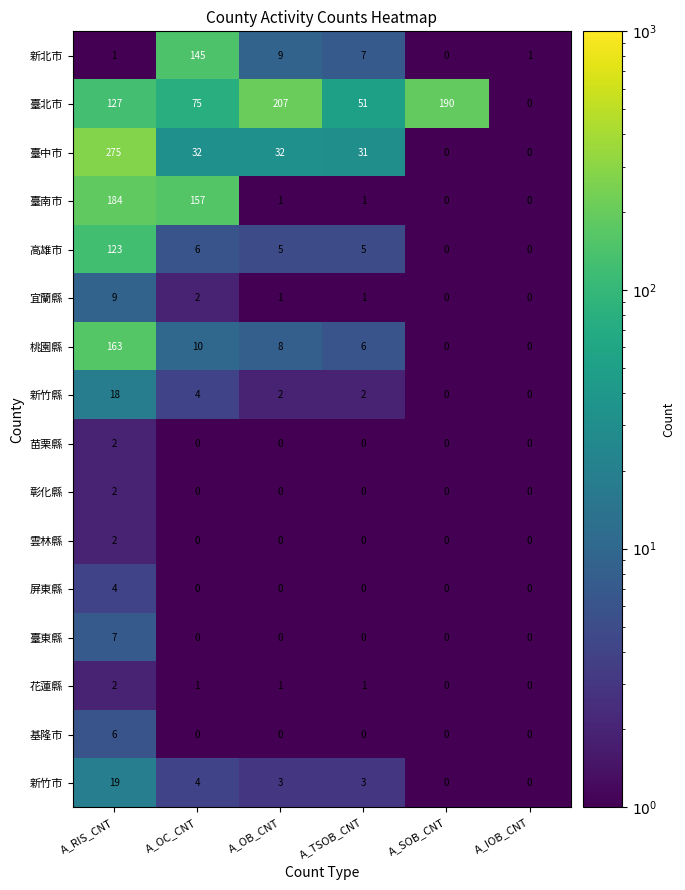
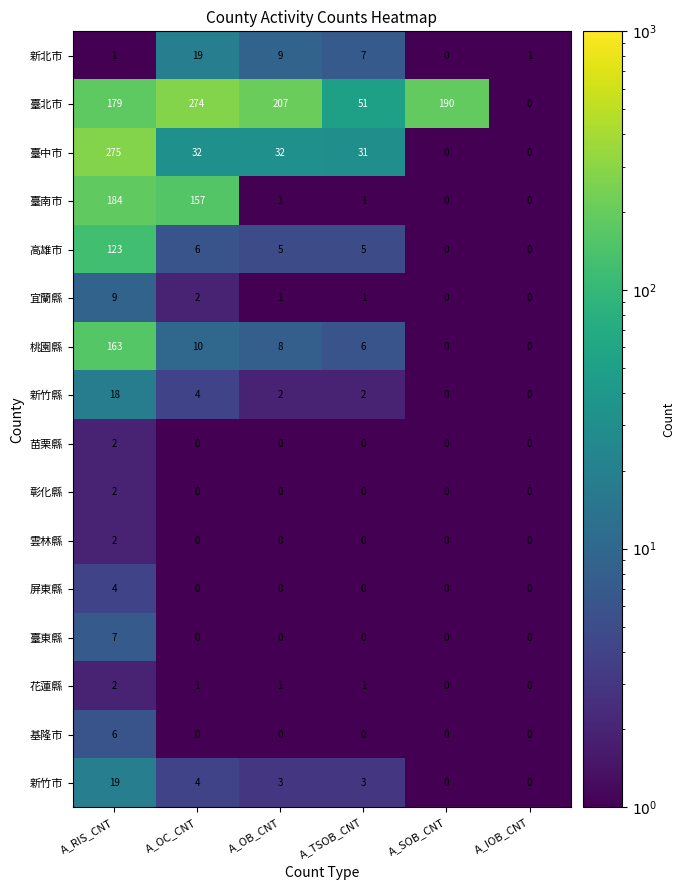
  {
    "新北市": {
      "A_RIS_CNT": 1,
-     "A_OC_CNT": 145,
+     "A_OC_CNT": 19,
      "A_OB_CNT": 9,
      "A_TSOB_CNT": 7,
      "A_SOB_CNT": 0,
      "A_IOB_CNT": 1
    },
    "臺北市": {
-     "A_RIS_CNT": 127,
-     "A_OC_CNT": 75,
+     "A_RIS_CNT": 179,
+     "A_OC_CNT": 274,
      "A_OB_CNT": 207,
      "A_TSOB_CNT": 51,
      "A_SOB_CNT": 190,
      "A_IOB_CNT": 0
    },
    "臺中市": {
      "A_RIS_CNT": 275,
      "A_OC_CNT": 32,
      "A_OB_CNT": 32,
      "A_TSOB_CNT": 31,
      "A_SOB_CNT": 0,
      "A_IOB_CNT": 0
    },
    "臺南市": {
      "A_RIS_CNT": 184,
      "A_OC_CNT": 157,
      "A_OB_CNT": 1,
      "A_TSOB_CNT": 1,
      "A_SOB_CNT": 0,
      "A_IOB_CNT": 0
    },
    "高雄市": {
      "A_RIS_CNT": 123,
      "A_OC_CNT": 6,
      "A_OB_CNT": 5,
      "A_TSOB_CNT": 5,
      "A_SOB_CNT": 0,
      "A_IOB_CNT": 0
    },
    "宜蘭縣": {
      "A_RIS_CNT": 9,
      "A_OC_CNT": 2,
      "A_OB_CNT": 1,
      "A_TSOB_CNT": 1,
      "A_SOB_CNT": 0,
      "A_IOB_CNT": 0
    },
    "桃園縣": {
      "A_RIS_CNT": 163,
      "A_OC_CNT": 10,
      "A_OB_CNT": 8,
      "A_TSOB_CNT": 6,
      "A_SOB_CNT": 0,
      "A_IOB_CNT": 0
    },
    "新竹縣": {
      "A_RIS_CNT": 18,
      "A_OC_CNT": 4,
      "A_OB_CNT": 2,
      "A_TSOB_CNT": 2,
      "A_SOB_CNT": 0,
      "A_IOB_CNT": 0
    },
    "苗栗縣": {
      "A_RIS_CNT": 2,
      "A_OC_CNT": 0,
      "A_OB_CNT": 0,
      "A_TSOB_CNT": 0,
      "A_SOB_CNT": 0,
      "A_IOB_CNT": 0
    },
    "彰化縣": {
      "A_RIS_CNT": 2,
      "A_OC_CNT": 0,
      "A_OB_CNT": 0,
      "A_TSOB_CNT": 0,
      "A_SOB_CNT": 0,
      "A_IOB_CNT": 0
    },
    "雲林縣": {
      "A_RIS_CNT": 2,
      "A_OC_CNT": 0,
      "A_OB_CNT": 0,
      "A_TSOB_CNT": 0,
      "A_SOB_CNT": 0,
      "A_IOB_CNT": 0
    },
    "屏東縣": {
      "A_RIS_CNT": 4,
      "A_OC_CNT": 0,
      "A_OB_CNT": 0,
      "A_TSOB_CNT": 0,
      "A_SOB_CNT": 0,
      "A_IOB_CNT": 0
    },
    "臺東縣": {
      "A_RIS_CNT": 7,
      "A_OC_CNT": 0,
      "A_OB_CNT": 0,
      "A_TSOB_CNT": 0,
      "A_SOB_CNT": 0,
      "A_IOB_CNT": 0
    },
    "花蓮縣": {
      "A_RIS_CNT": 2,
      "A_OC_CNT": 1,
      "A_OB_CNT": 1,
      "A_TSOB_CNT": 1,
      "A_SOB_CNT": 0,
      "A_IOB_CNT": 0
    },
    "基隆市": {
      "A_RIS_CNT": 6,
      "A_OC_CNT": 0,
      "A_OB_CNT": 0,
      "A_TSOB_CNT": 0,
      "A_SOB_CNT": 0,
      "A_IOB_CNT": 0
    },
    "新竹市": {
      "A_RIS_CNT": 19,
      "A_OC_CNT": 4,
      "A_OB_CNT": 3,
      "A_TSOB_CNT": 3,
      "A_SOB_CNT": 0,
      "A_IOB_CNT": 0
    }
  }
